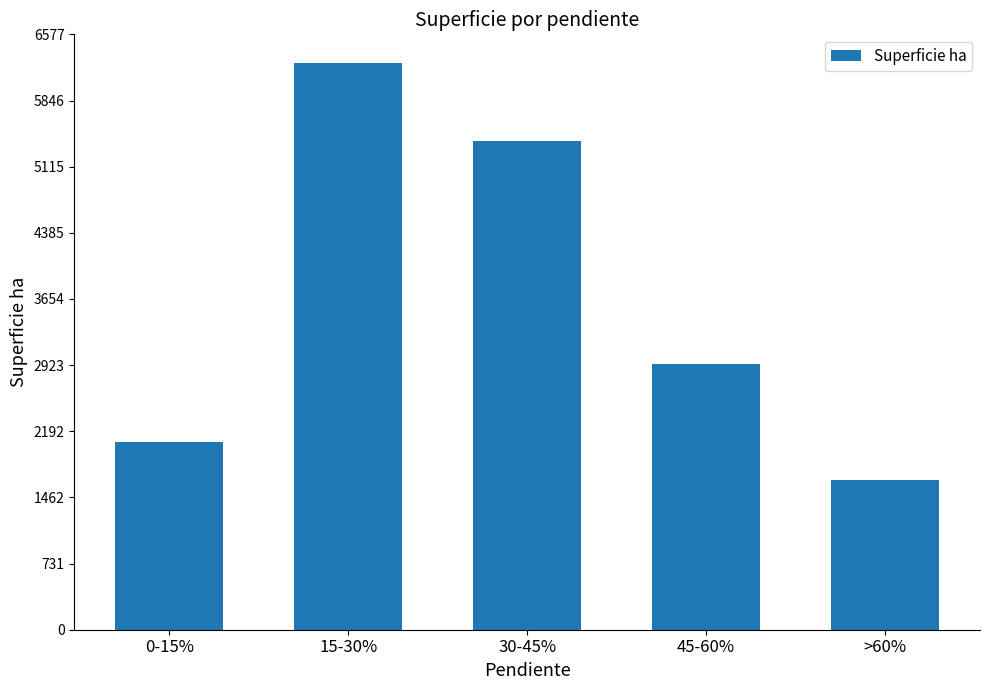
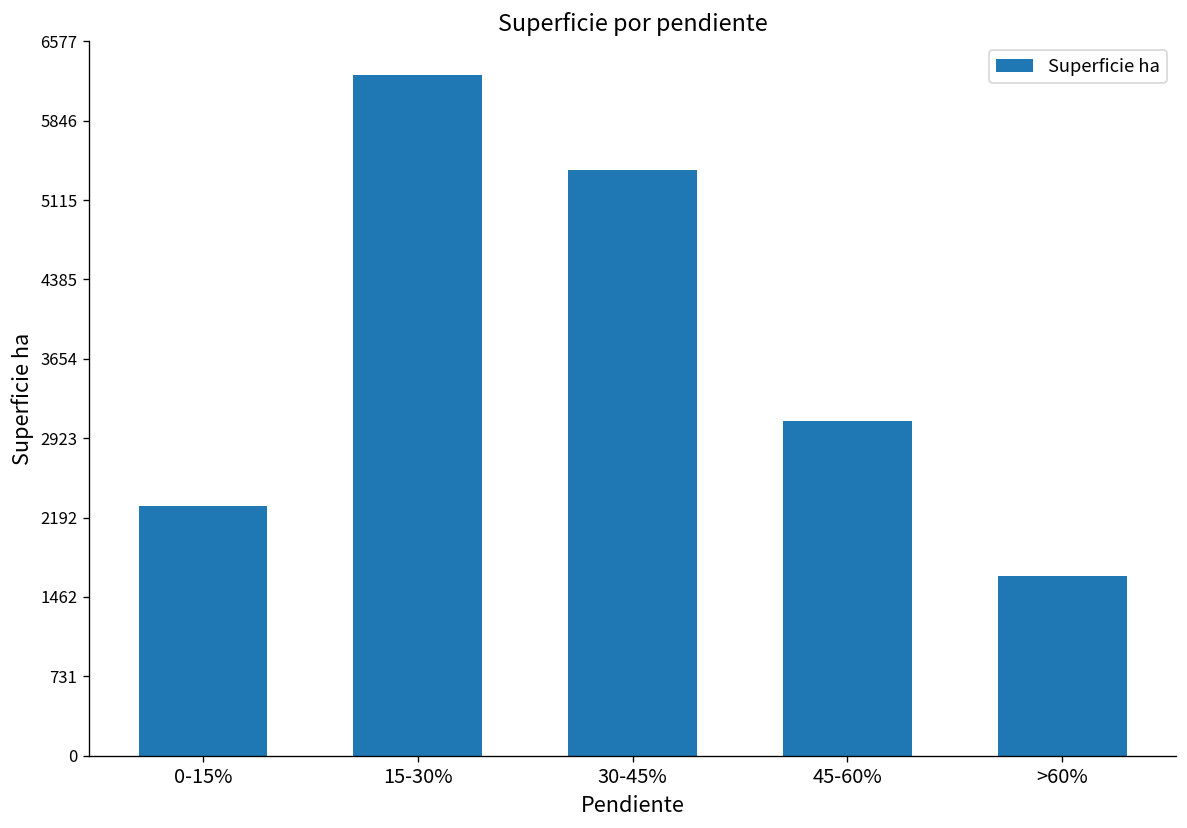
  {
-   "0-15%": 2100,
+   "0-15%": 2300,
    "15-30%": 6300,
    "30-45%": 5400,
-   "45-60%": 2900,
+   "45-60%": 3100,
    ">60%": 1700
  }
